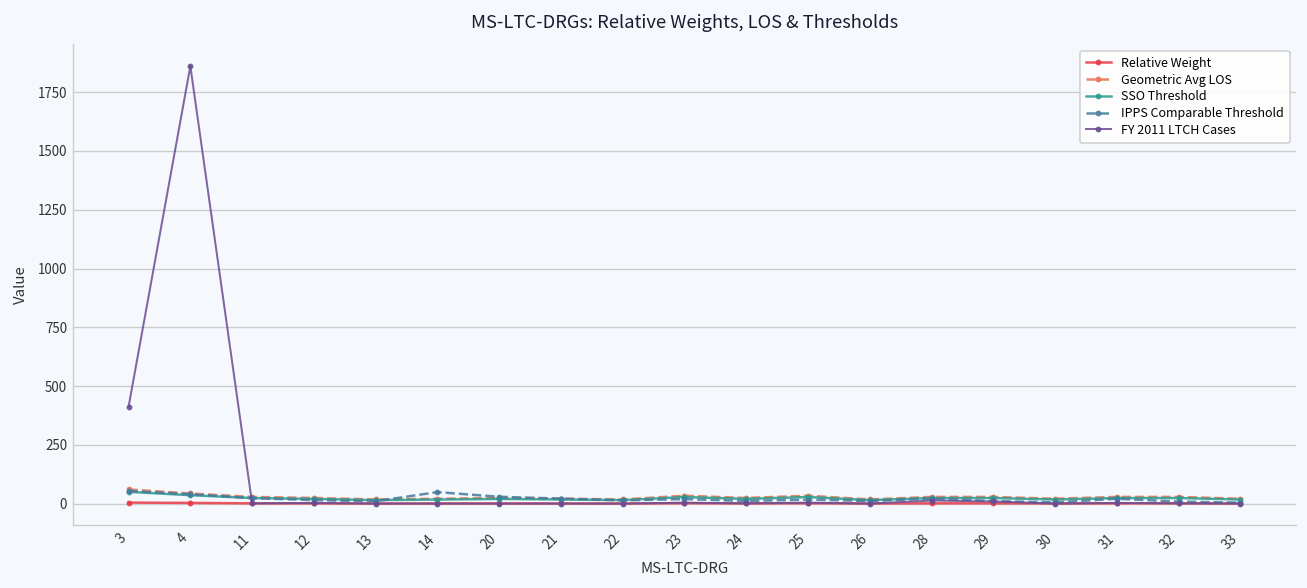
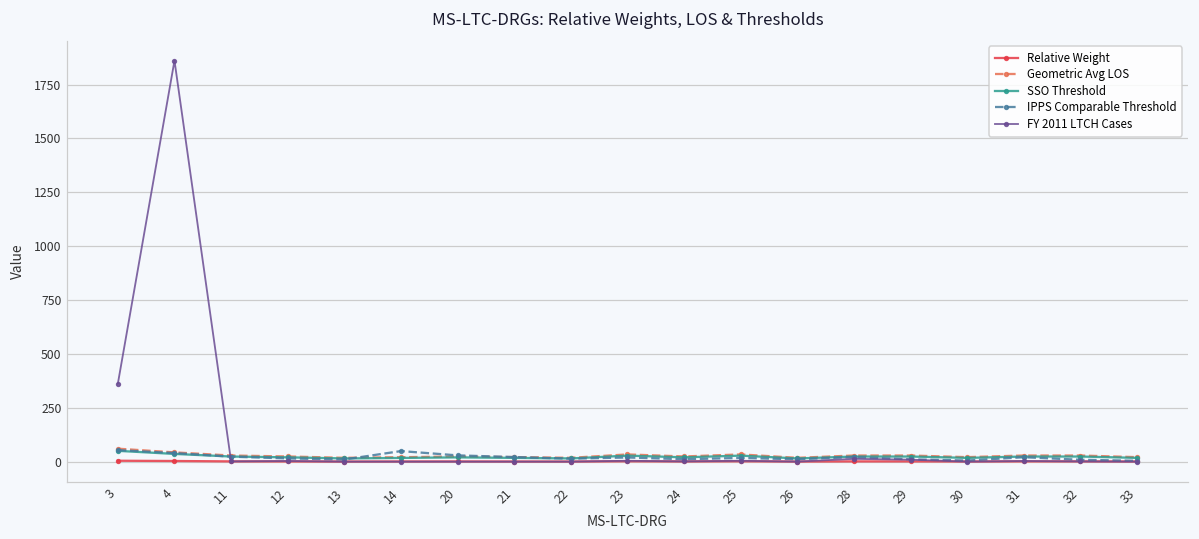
  {
    "FY 2011 LTCH Cases": {
-     "3": 410,
+     "3": 360,
      "4": 1860
    }
  }
